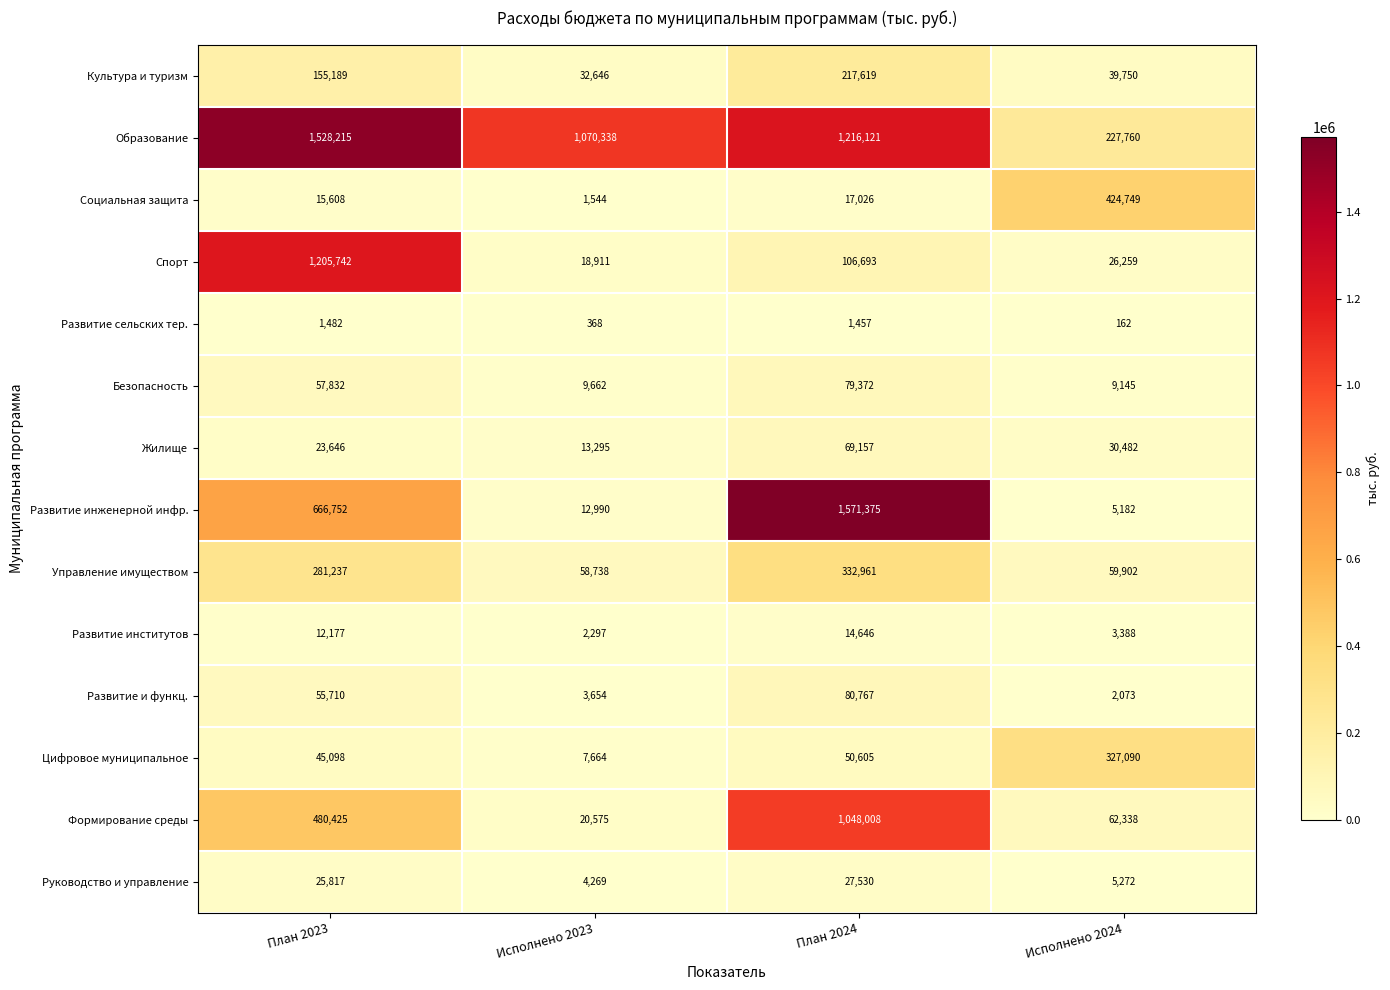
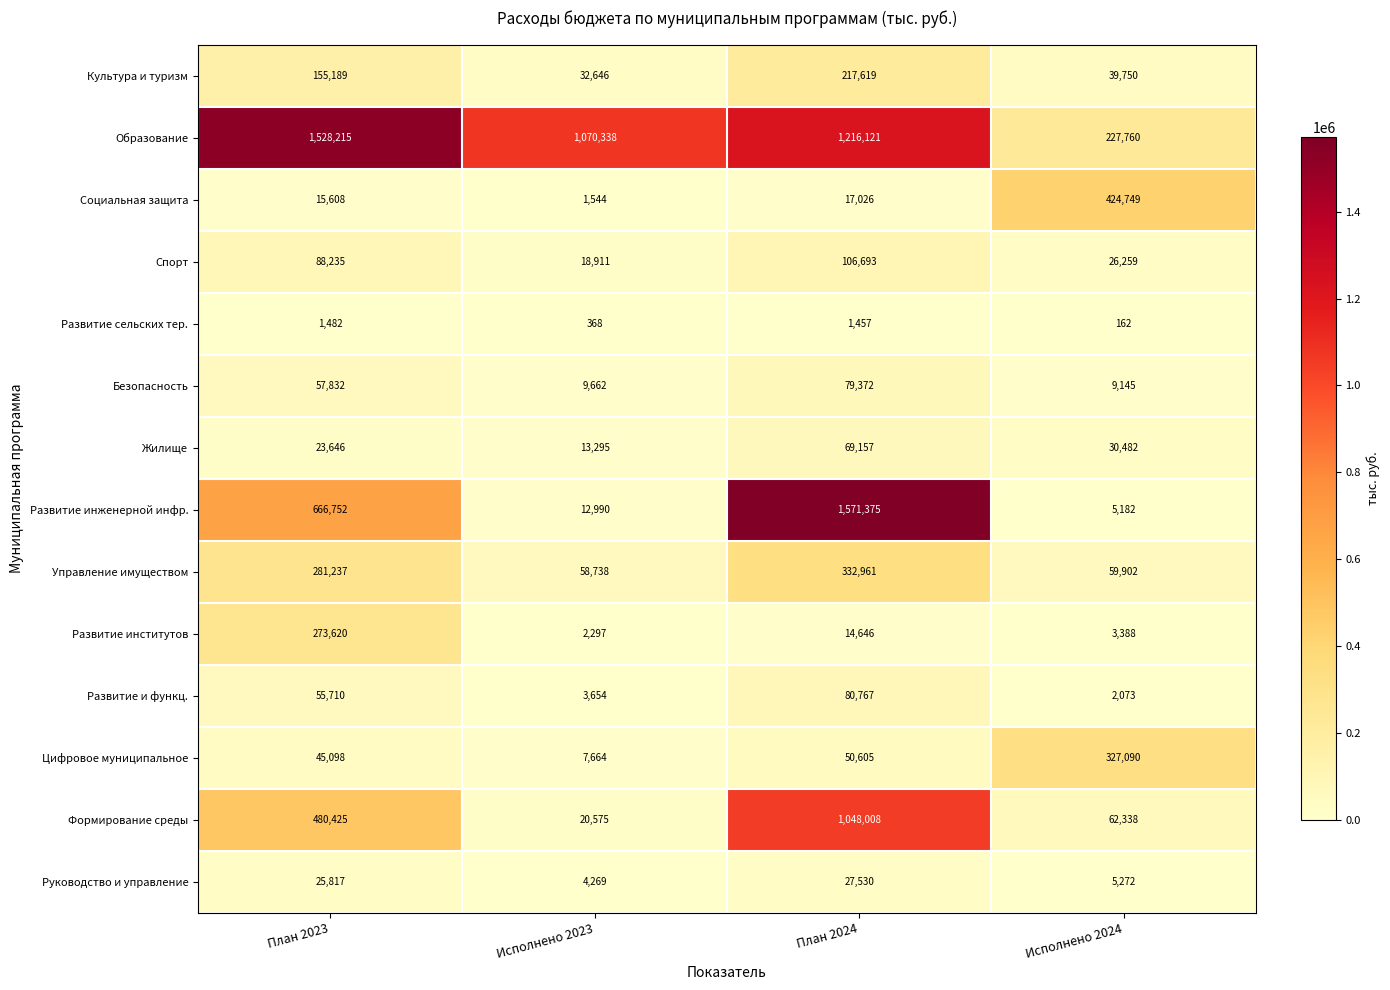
  {
    "Культура и туризм": {
      "План 2023": "155,189",
      "Исполнено 2023": "32,646",
      "План 2024": "217,619",
      "Исполнено 2024": "39,750"
    },
    "Образование": {
      "План 2023": "1,528,215",
      "Исполнено 2023": "1,070,338",
      "План 2024": "1,216,121",
      "Исполнено 2024": "227,760"
    },
    "Социальная защита": {
      "План 2023": "15,608",
      "Исполнено 2023": "1,544",
      "План 2024": "17,026",
      "Исполнено 2024": "424,749"
    },
    "Спорт": {
-     "План 2023": "1,205,742",
+     "План 2023": "88,235",
      "Исполнено 2023": "18,911",
      "План 2024": "106,693",
      "Исполнено 2024": "26,259"
    },
    "Развитие сельских тер.": {
      "План 2023": "1,482",
      "Исполнено 2023": "368",
      "План 2024": "1,457",
      "Исполнено 2024": "162"
    },
    "Безопасность": {
      "План 2023": "57,832",
      "Исполнено 2023": "9,662",
      "План 2024": "79,372",
      "Исполнено 2024": "9,145"
    },
    "Жилище": {
      "План 2023": "23,646",
      "Исполнено 2023": "13,295",
      "План 2024": "69,157",
      "Исполнено 2024": "30,482"
    },
    "Развитие инженерной инфр.": {
      "План 2023": "666,752",
      "Исполнено 2023": "12,990",
      "План 2024": "1,571,375",
      "Исполнено 2024": "5,182"
    },
    "Управление имуществом": {
      "План 2023": "281,237",
      "Исполнено 2023": "58,738",
      "План 2024": "332,961",
      "Исполнено 2024": "59,902"
    },
    "Развитие институтов": {
-     "План 2023": "12,177",
+     "План 2023": "273,620",
      "Исполнено 2023": "2,297",
      "План 2024": "14,646",
      "Исполнено 2024": "3,388"
    },
    "Развитие и функц.": {
      "План 2023": "55,710",
      "Исполнено 2023": "3,654",
      "План 2024": "80,767",
      "Исполнено 2024": "2,073"
    },
    "Цифровое муниципальное": {
      "План 2023": "45,098",
      "Исполнено 2023": "7,664",
      "План 2024": "50,605",
      "Исполнено 2024": "327,090"
    },
    "Формирование среды": {
      "План 2023": "480,425",
      "Исполнено 2023": "20,575",
      "План 2024": "1,048,008",
      "Исполнено 2024": "62,338"
    },
    "Руководство и управление": {
      "План 2023": "25,817",
      "Исполнено 2023": "4,269",
      "План 2024": "27,530",
      "Исполнено 2024": "5,272"
    }
  }
